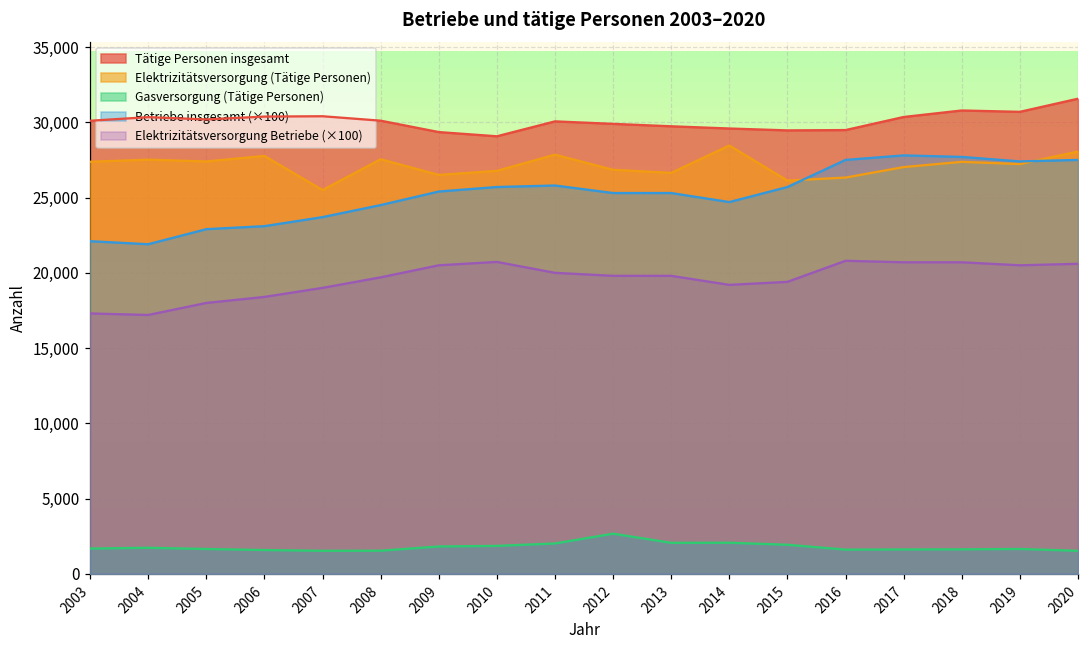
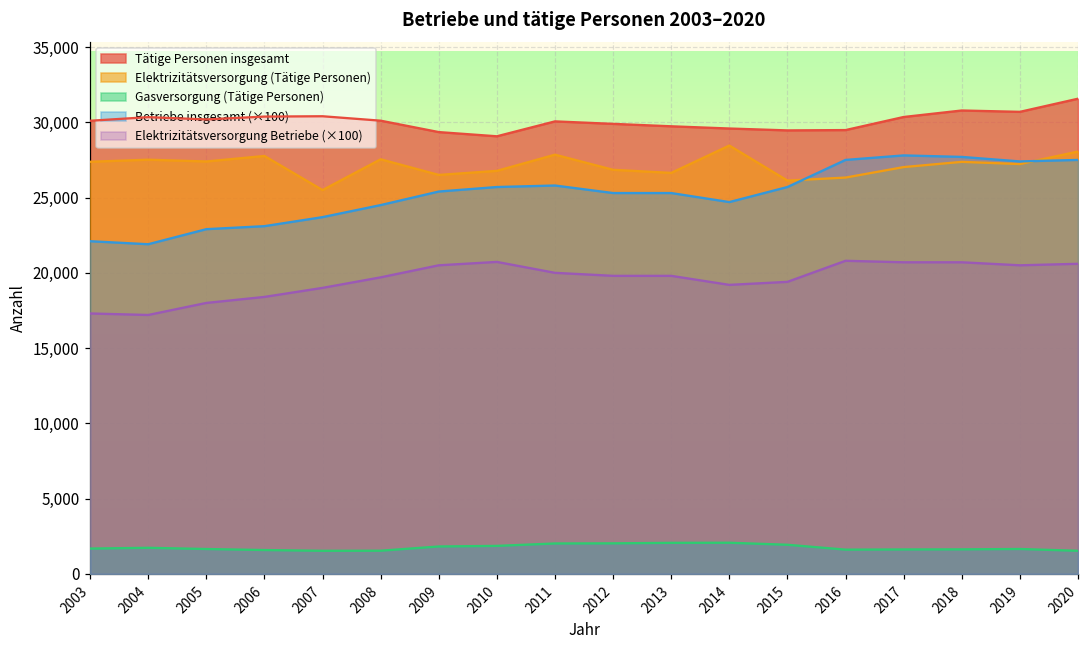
  {
    "Tätige Personen insgesamt": {
      "2003": "30,100",
      "2008": "30,100",
      "2009": "29,300",
      "2010": "29,100",
      "2011": "30,100",
      "2012": "29,900",
      "2013": "29,700",
      "2014": "29,600",
      "2015": "29,500",
      "2016": "29,500",
      "2017": "30,400",
      "2018": "30,800",
      "2019": "30,700",
      "2020": "31,600"
    },
    "Elektrizitätsversorgung (Tätige Personen)": {
      "2003": "27,400",
      "2004": "27,500",
      "2005": "27,400",
      "2006": "27,800",
      "2007": "25,500",
      "2008": "27,500",
      "2009": "26,500",
      "2010": "26,800",
      "2011": "27,800",
      "2012": "26,800",
      "2013": "26,600",
      "2014": "28,500",
      "2015": "26,100",
      "2016": "26,300",
      "2017": "27,000",
      "2018": "27,400",
      "2020": "28,100"
    },
    "Gasversorgung (Tätige Personen)": {
      "2003": "1,700",
      "2004": "1,700",
      "2005": "1,700",
      "2006": "1,600",
      "2007": "1,500",
      "2008": "1,500",
      "2009": "1,800",
      "2010": "1,900",
      "2011": "2,000",
-     "2012": "2,700",
+     "2012": "2,000",
      "2013": "2,100",
      "2014": "2,100",
      "2015": "1,900",
      "2016": "1,600",
      "2017": "1,600",
      "2018": "1,600",
      "2019": "1,700",
      "2020": "1,500"
    },
    "Betriebe insgesamt (×100)": {
      "2003": "22,100",
      "2004": "21,900",
      "2005": "22,900",
      "2006": "23,100",
      "2007": "23,700",
      "2008": "24,500",
      "2009": "25,400",
      "2010": "25,700",
      "2011": "25,800",
      "2012": "25,300",
      "2013": "25,300",
      "2014": "24,700",
      "2015": "25,700",
      "2016": "27,500",
      "2017": "27,800",
      "2018": "27,700",
      "2020": "27,500"
    },
    "Elektrizitätsversorgung Betriebe (×100)": {
      "2003": "17,300",
      "2004": "17,200",
      "2005": "18,000",
      "2006": "18,400",
      "2007": "19,000",
      "2008": "19,700",
      "2009": "20,500",
      "2010": "20,700",
      "2011": "20,000",
      "2012": "19,800",
      "2013": "19,800",
      "2014": "19,200",
      "2015": "19,400",
      "2016": "20,800",
      "2017": "20,700",
      "2018": "20,700",
      "2019": "20,500",
      "2020": "20,600"
    }
  }
